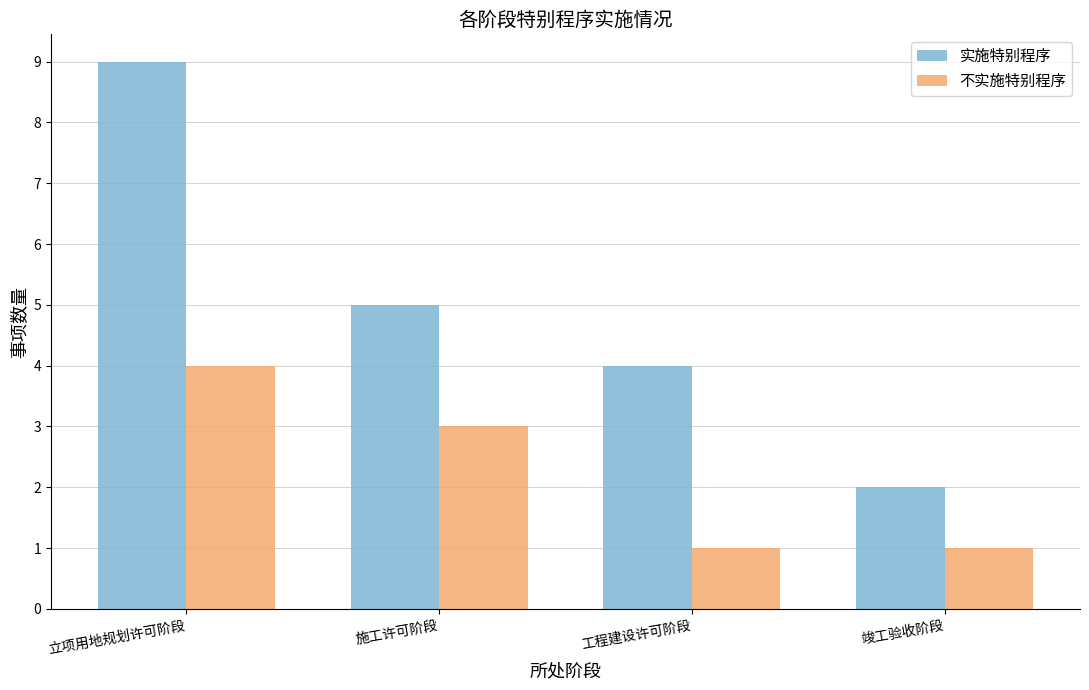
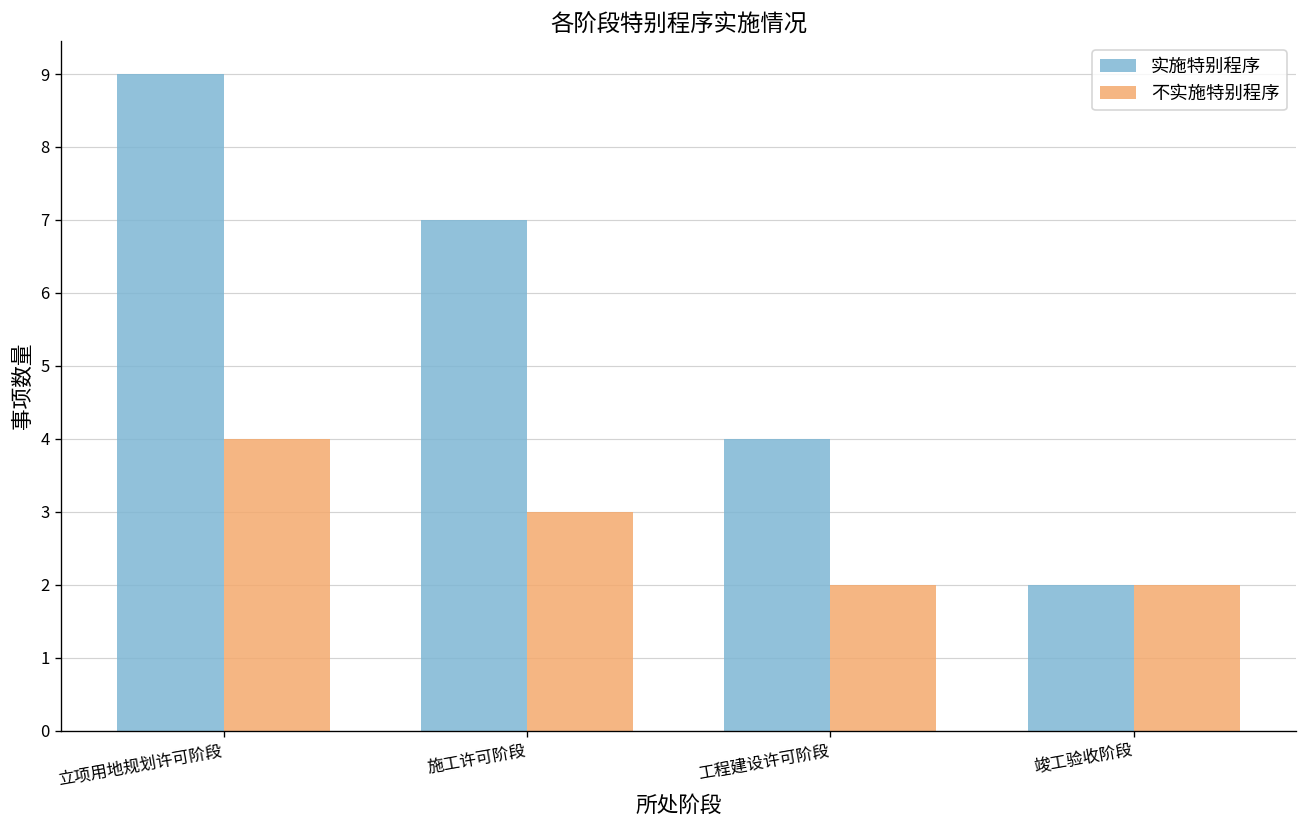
  {
    "实施特别程序": {
      "立项用地规划许可阶段": 9,
-     "施工许可阶段": 5,
+     "施工许可阶段": 7,
      "工程建设许可阶段": 4,
      "竣工验收阶段": 2
    },
    "不实施特别程序": {
      "立项用地规划许可阶段": 4,
      "施工许可阶段": 3,
-     "工程建设许可阶段": 1,
-     "竣工验收阶段": 1
+     "工程建设许可阶段": 2,
+     "竣工验收阶段": 2
    }
  }
